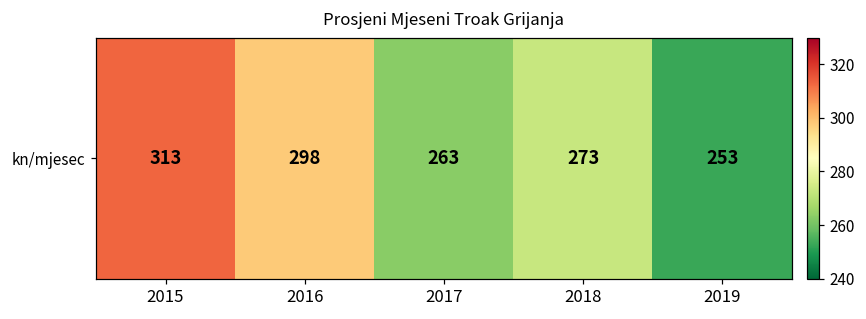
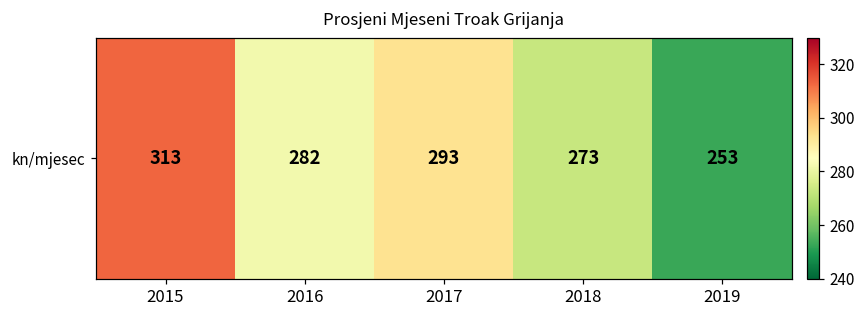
  {
    "kn/mjesec": {
      "2015": 313,
-     "2016": 298,
-     "2017": 263,
+     "2016": 282,
+     "2017": 293,
      "2018": 273,
      "2019": 253
    }
  }
